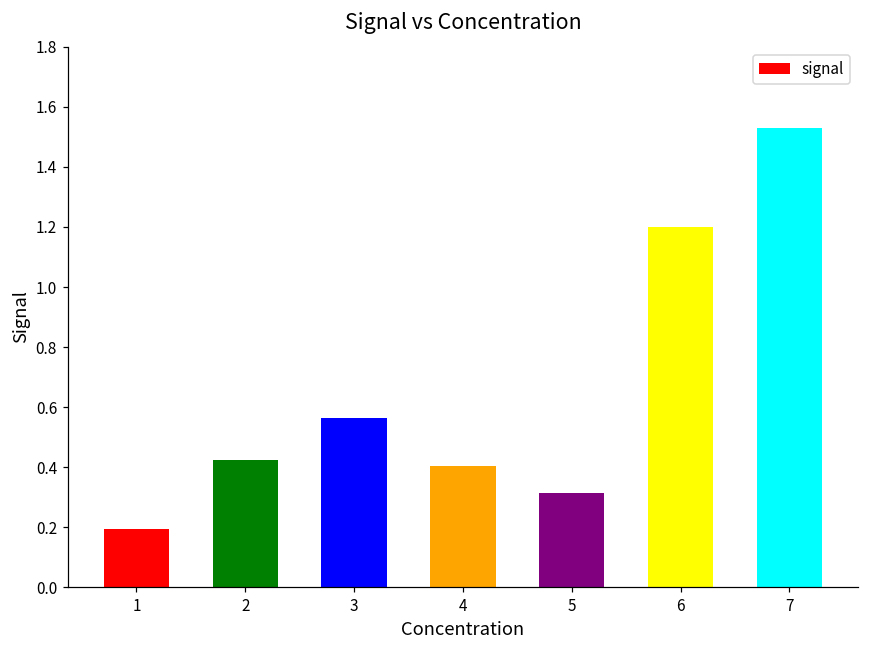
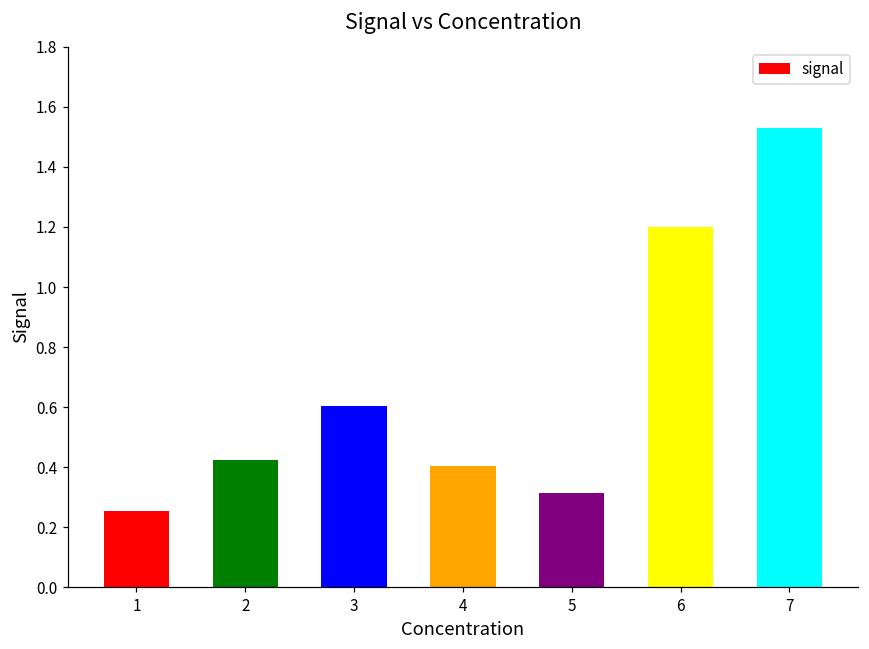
  {
-   "1": 0.20,
+   "1": 0.25,
    "2": 0.43,
-   "3": 0.57,
+   "3": 0.60,
    "4": 0.40,
    "5": 0.32,
    "6": 1.20,
    "7": 1.53
  }
